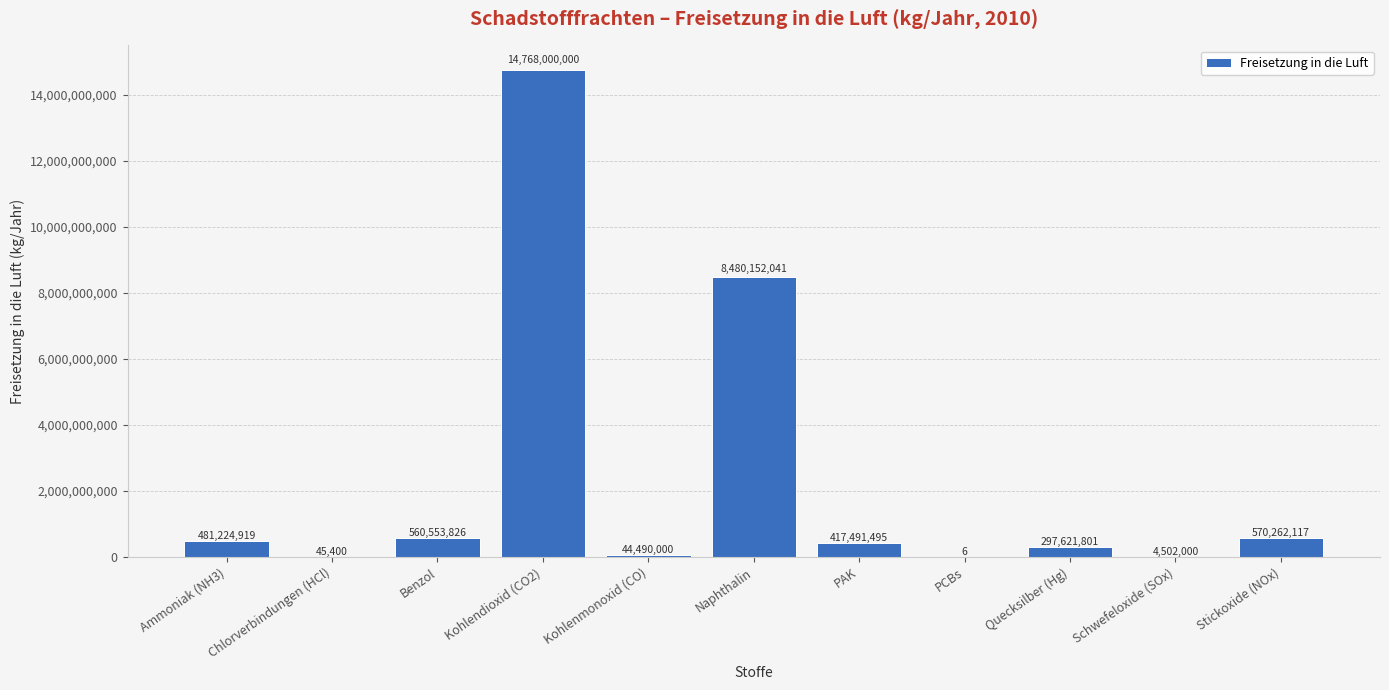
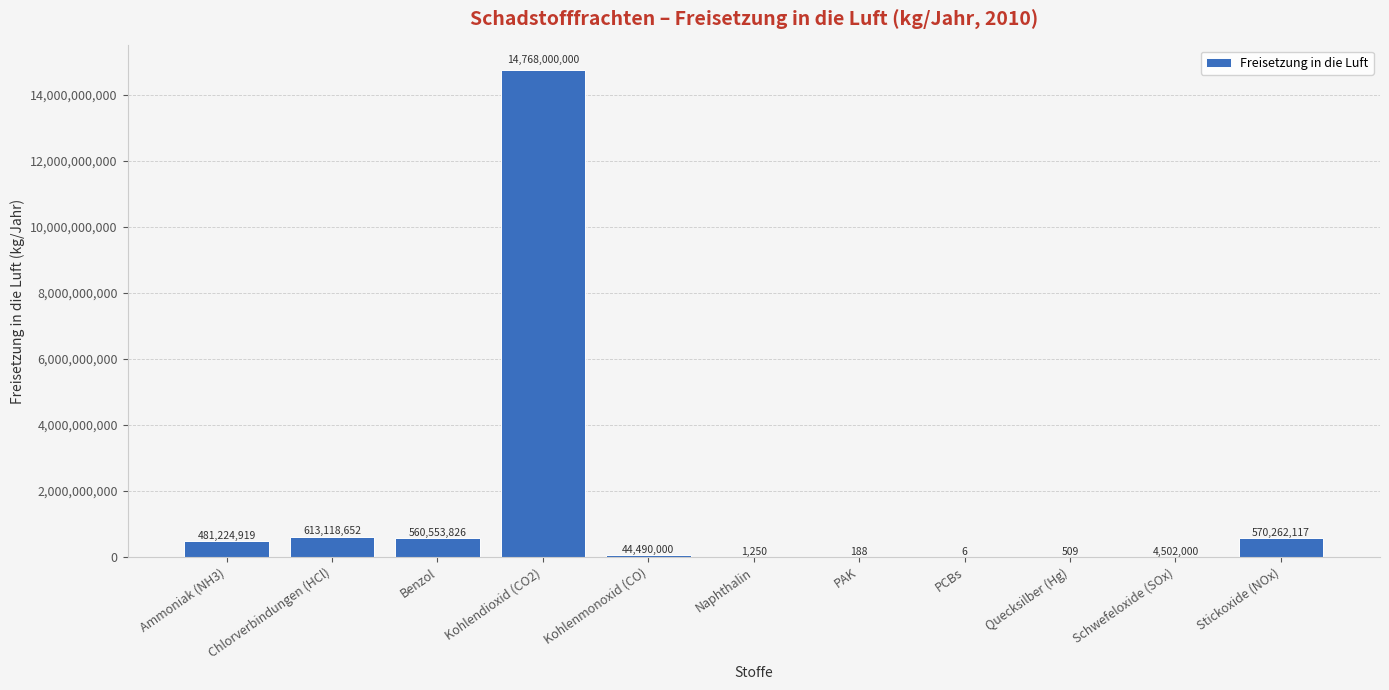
  {
    "Ammoniak (NH3)": "481,224,919",
-   "Chlorverbindungen (HCl)": "45,400",
+   "Chlorverbindungen (HCl)": "613,118,652",
    "Benzol": "560,553,826",
    "Kohlendioxid (CO2)": "14,768,000,000",
    "Kohlenmonoxid (CO)": "44,490,000",
-   "Naphthalin": "8,480,152,041",
-   "PAK": "417,491,495",
+   "Naphthalin": "1,250",
+   "PAK": "188",
    "PCBs": "6",
-   "Quecksilber (Hg)": "297,621,801",
+   "Quecksilber (Hg)": "509",
    "Schwefeloxide (SOx)": "4,502,000",
    "Stickoxide (NOx)": "570,262,117"
  }
